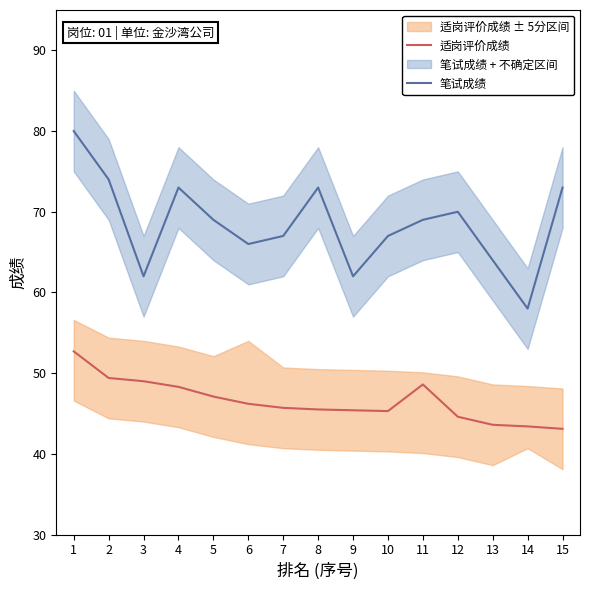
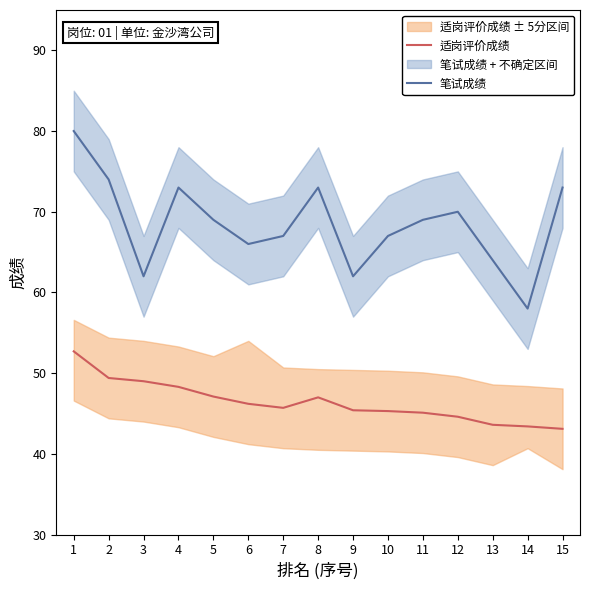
  {
    "适岗评价成绩": {
      "1": 53,
      "2": 49,
      "3": 49,
      "4": 48,
      "5": 47,
      "6": 46,
      "7": 46,
-     "8": 46,
+     "8": 47,
      "9": 45,
      "10": 45,
-     "11": 49,
+     "11": 45,
      "12": 45,
      "13": 44,
      "14": 43,
      "15": 43
    }
  }
